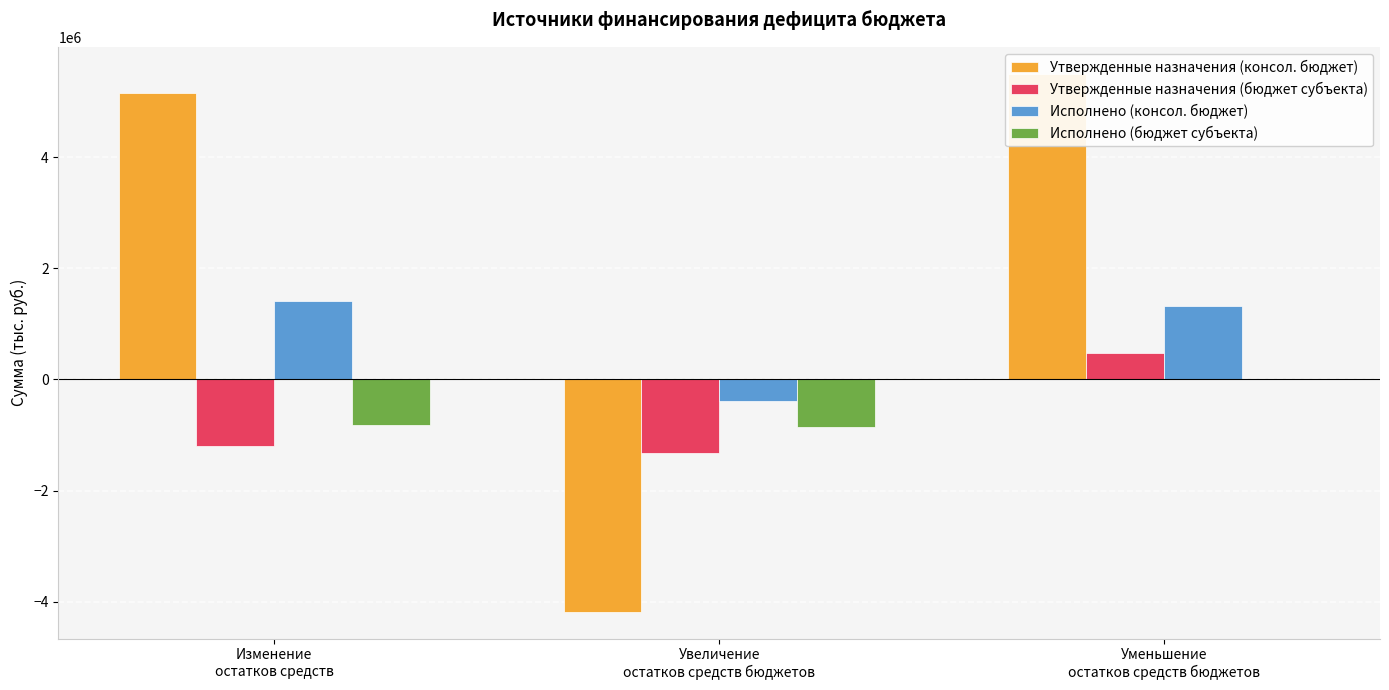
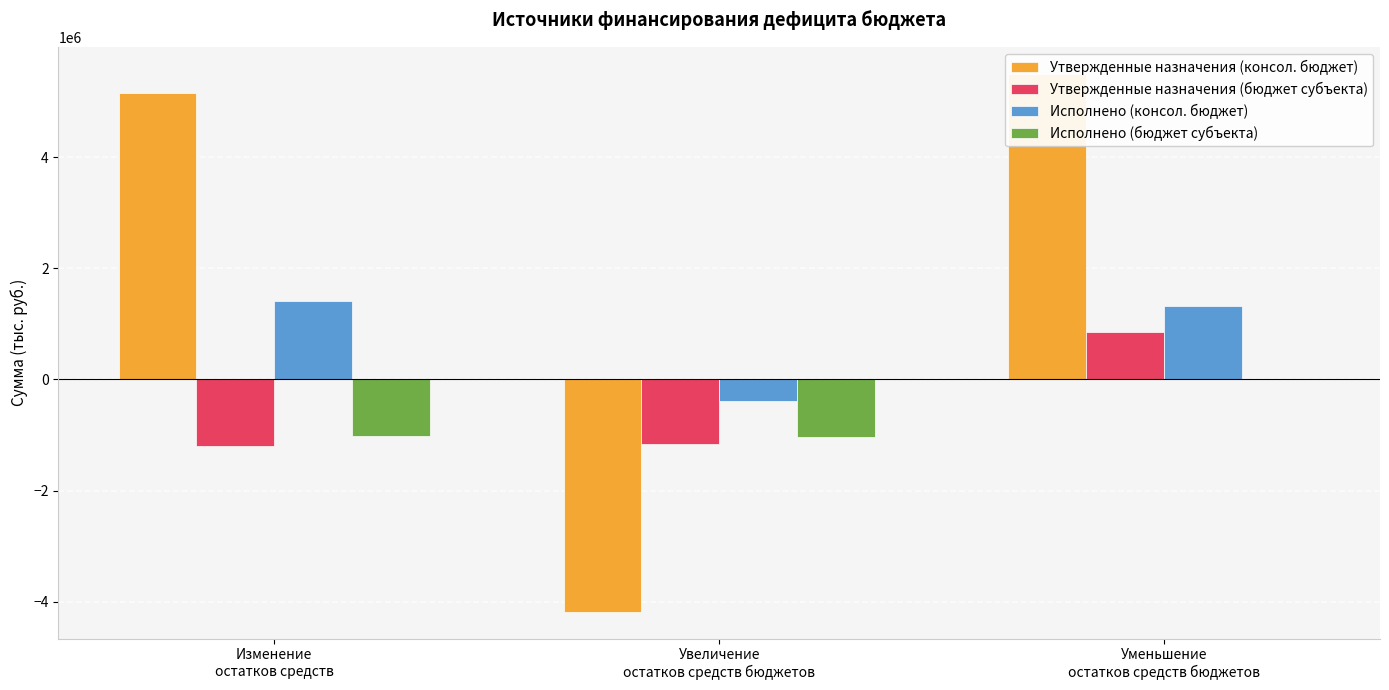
  {
    "Утвержденные назначения (консол. бюджет)": {
      "Изменение остатков средств": 5100000,
      "Увеличение остатков средств бюджетов": -4200000
    },
    "Утвержденные назначения (бюджет субъекта)": {
      "Изменение остатков средств": -1200000,
-     "Увеличение остатков средств бюджетов": -1300000,
-     "Уменьшение остатков средств бюджетов": 500000
+     "Увеличение остатков средств бюджетов": -1200000,
+     "Уменьшение остатков средств бюджетов": 900000
    },
    "Исполнено (консол. бюджет)": {
      "Изменение остатков средств": 1400000,
      "Увеличение остатков средств бюджетов": -400000,
      "Уменьшение остатков средств бюджетов": 1300000
    },
    "Исполнено (бюджет субъекта)": {
-     "Изменение остатков средств": -800000,
-     "Увеличение остатков средств бюджетов": -900000
+     "Изменение остатков средств": -1000000,
+     "Увеличение остатков средств бюджетов": -1000000
    }
  }
